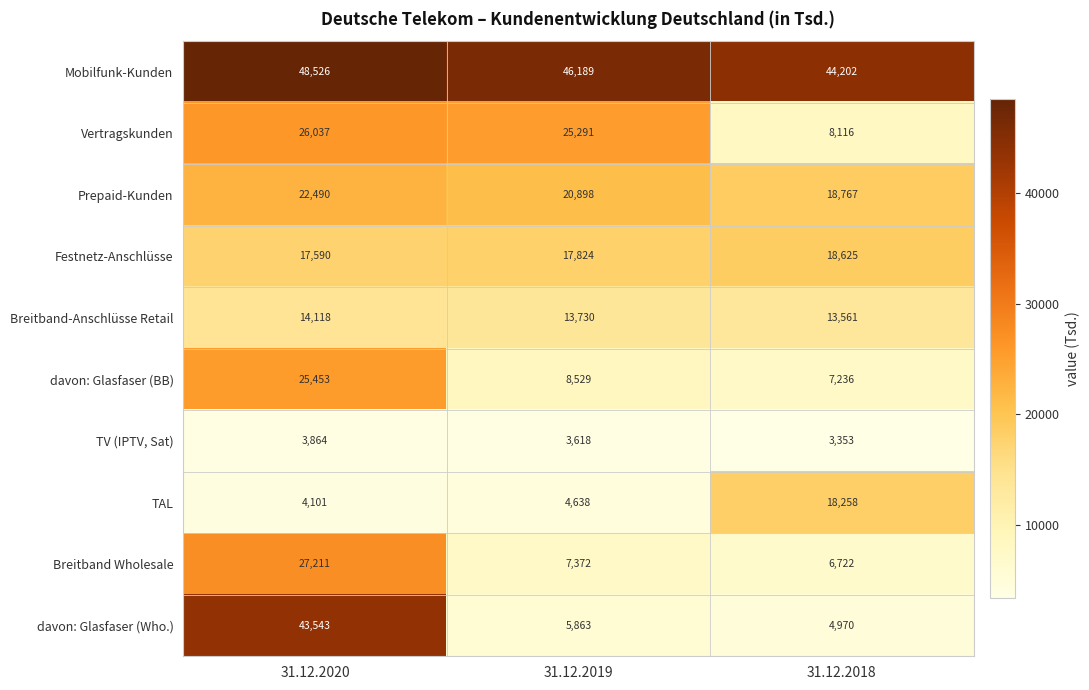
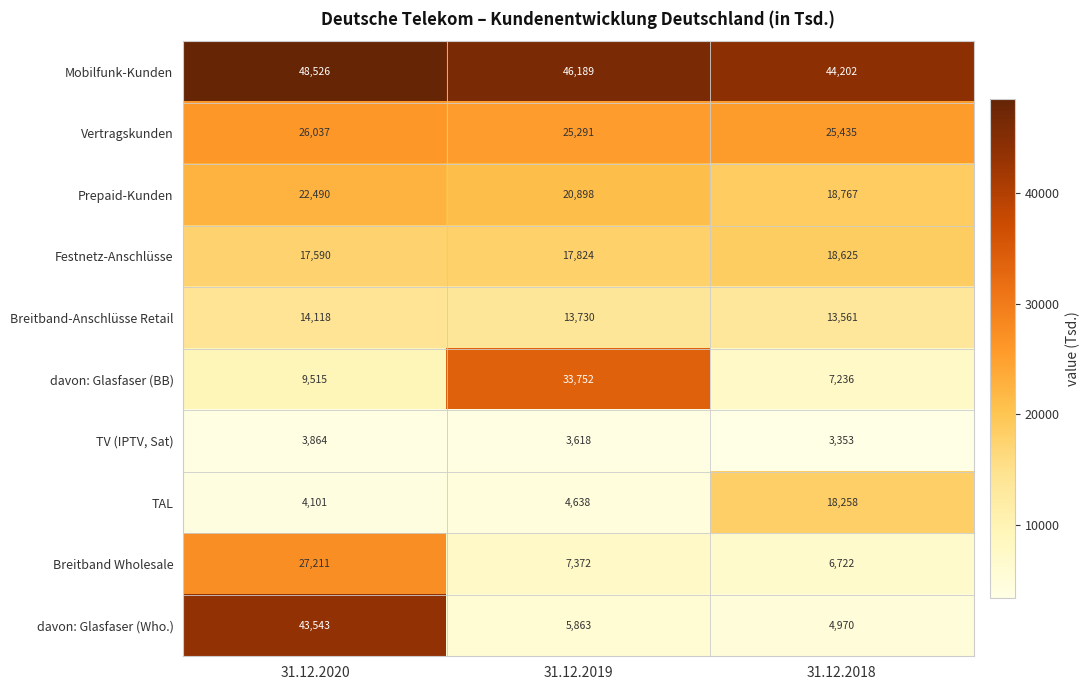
  {
    "Mobilfunk-Kunden": {
      "31.12.2020": "48,526",
      "31.12.2019": "46,189",
      "31.12.2018": "44,202"
    },
    "Vertragskunden": {
      "31.12.2020": "26,037",
      "31.12.2019": "25,291",
-     "31.12.2018": "8,116"
+     "31.12.2018": "25,435"
    },
    "Prepaid-Kunden": {
      "31.12.2020": "22,490",
      "31.12.2019": "20,898",
      "31.12.2018": "18,767"
    },
    "Festnetz-Anschlüsse": {
      "31.12.2020": "17,590",
      "31.12.2019": "17,824",
      "31.12.2018": "18,625"
    },
    "Breitband-Anschlüsse Retail": {
      "31.12.2020": "14,118",
      "31.12.2019": "13,730",
      "31.12.2018": "13,561"
    },
    "davon: Glasfaser (BB)": {
-     "31.12.2020": "25,453",
-     "31.12.2019": "8,529",
+     "31.12.2020": "9,515",
+     "31.12.2019": "33,752",
      "31.12.2018": "7,236"
    },
    "TV (IPTV, Sat)": {
      "31.12.2020": "3,864",
      "31.12.2019": "3,618",
      "31.12.2018": "3,353"
    },
    "TAL": {
      "31.12.2020": "4,101",
      "31.12.2019": "4,638",
      "31.12.2018": "18,258"
    },
    "Breitband Wholesale": {
      "31.12.2020": "27,211",
      "31.12.2019": "7,372",
      "31.12.2018": "6,722"
    },
    "davon: Glasfaser (Who.)": {
      "31.12.2020": "43,543",
      "31.12.2019": "5,863",
      "31.12.2018": "4,970"
    }
  }
